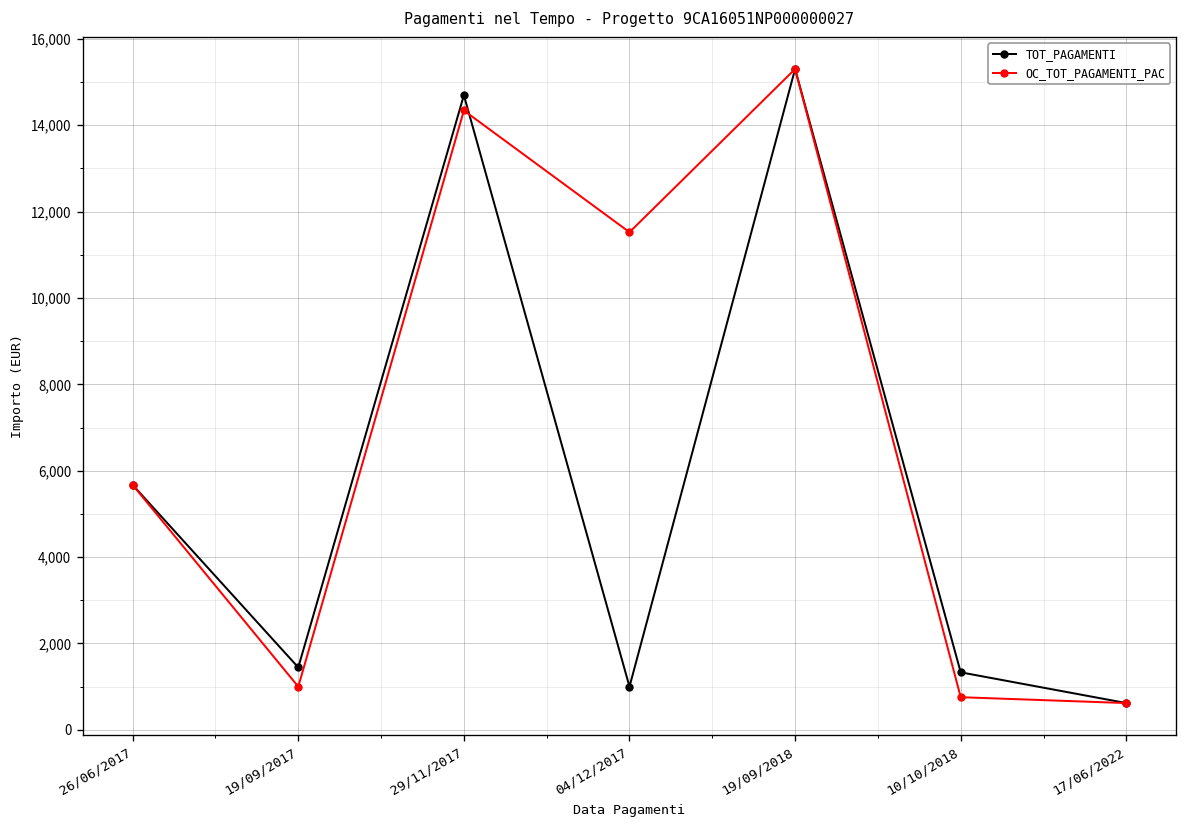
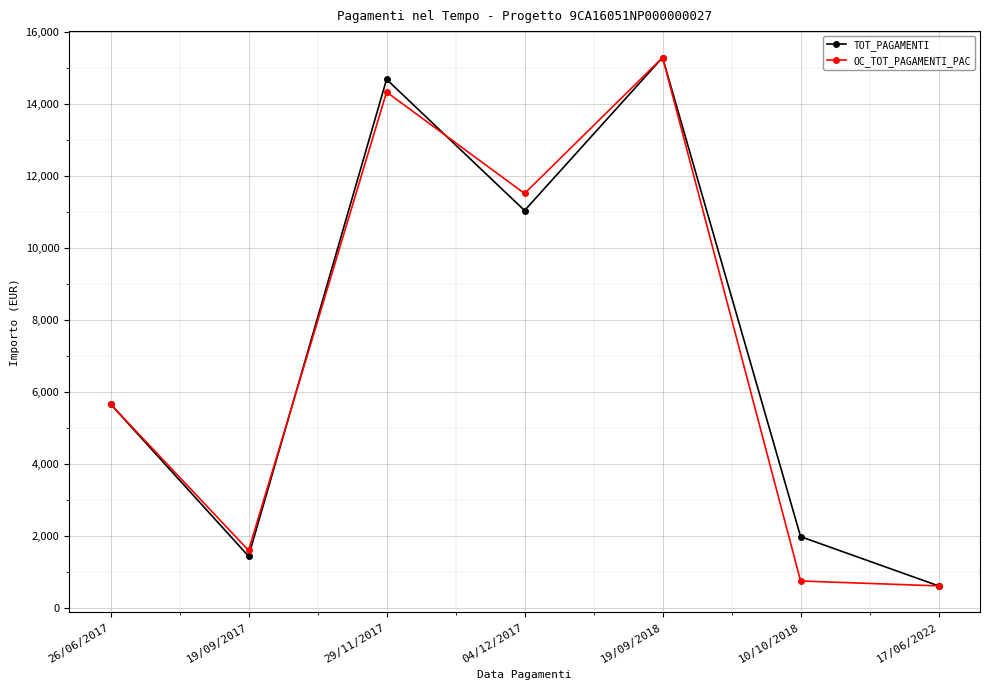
  {
    "TOT_PAGAMENTI": {
      "19/09/2017": "1,400",
      "29/11/2017": "14,700",
-     "04/12/2017": "1,000",
-     "10/10/2018": "1,300"
+     "04/12/2017": "11,000",
+     "10/10/2018": "2,000"
    },
    "OC_TOT_PAGAMENTI_PAC": {
-     "19/09/2017": "1,000",
+     "19/09/2017": "1,600",
      "29/11/2017": "14,300",
      "04/12/2017": "11,500",
      "10/10/2018": "800"
    }
  }
